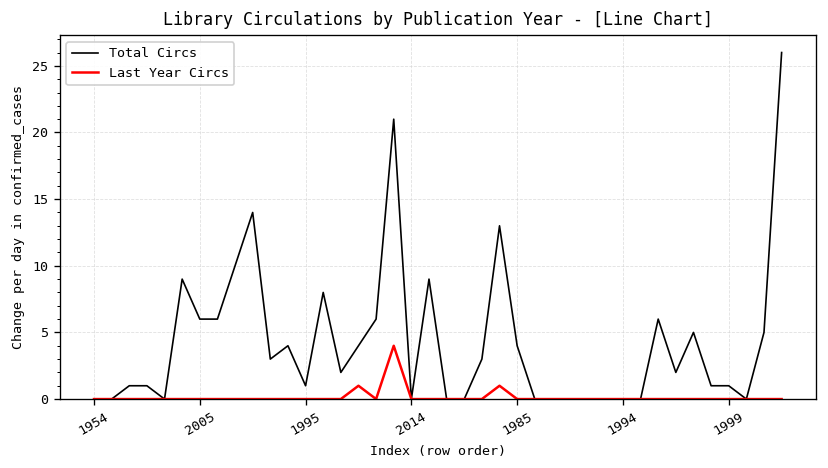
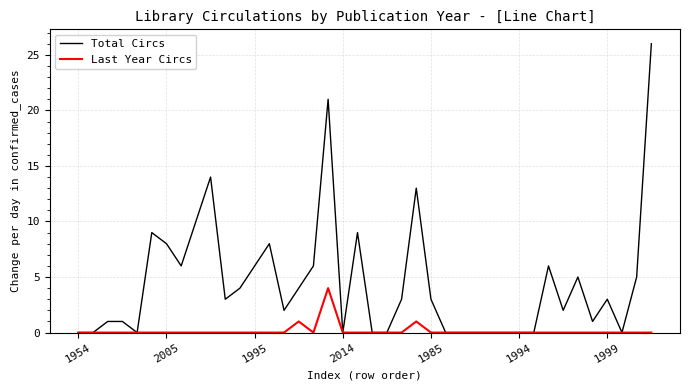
  {
    "Total Circs": {
-     "2005": 6,
-     "1995": 1,
-     "1985": 4,
-     "1999": 1
+     "2005": 8,
+     "1995": 6,
+     "1985": 3,
+     "1999": 3
    },
    "Last Year Circs": {
      "2005": 0,
      "1995": 0,
      "1985": 0,
      "1999": 0
    }
  }
